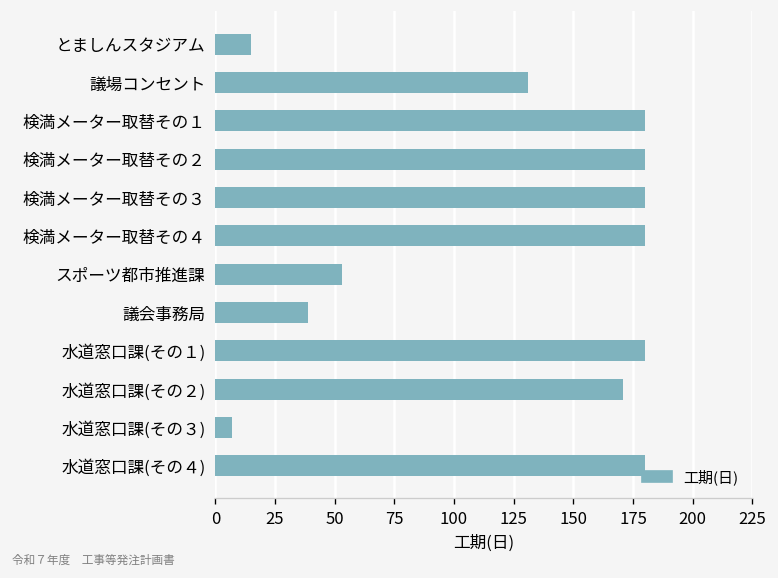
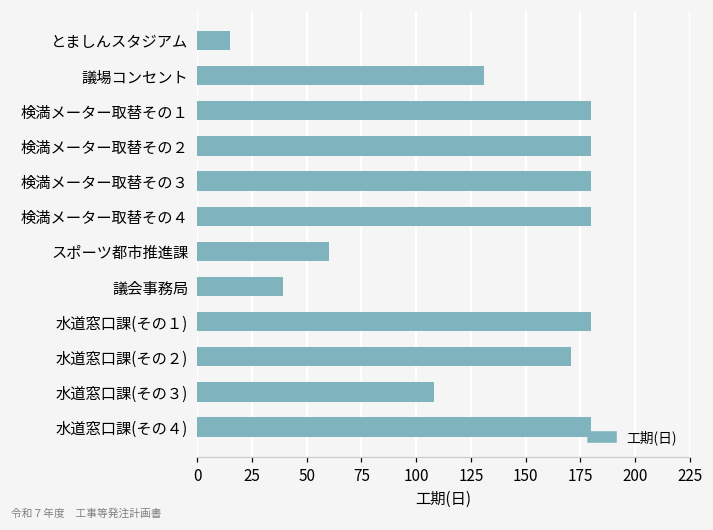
  {
    "とましんスタジアム": 15,
    "議場コンセント": 131,
    "検満メーター取替その１": 180,
    "検満メーター取替その２": 180,
    "検満メーター取替その３": 180,
    "検満メーター取替その４": 180,
-   "スポーツ都市推進課": 53,
+   "スポーツ都市推進課": 60,
    "議会事務局": 39,
    "水道窓口課(その１)": 180,
    "水道窓口課(その２)": 171,
-   "水道窓口課(その３)": 7,
+   "水道窓口課(その３)": 108,
    "水道窓口課(その４)": 180
  }
